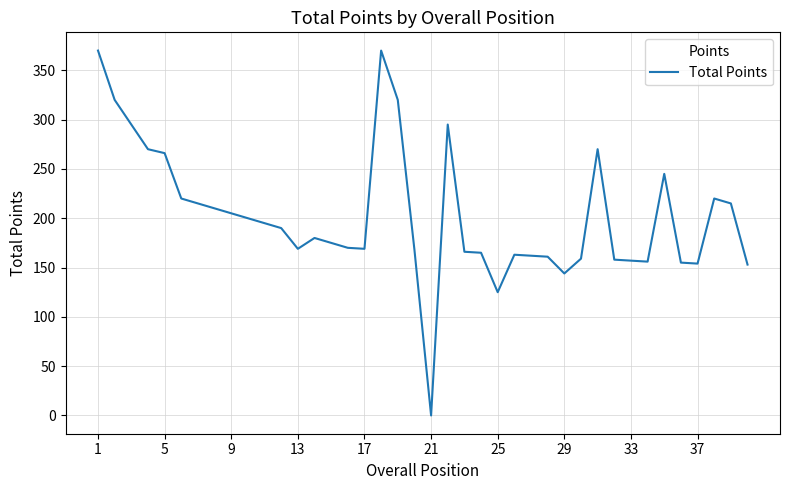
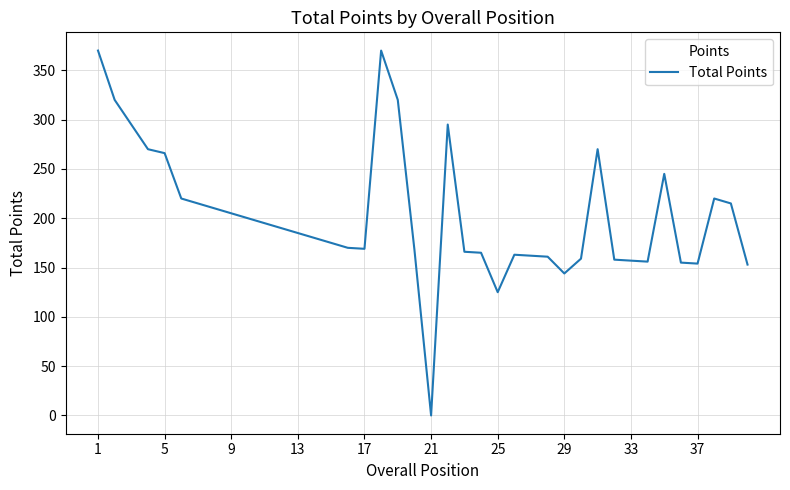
  {
    "1": 370,
    "5": 270,
    "9": 210,
-   "13": 170,
+   "13": 190,
    "17": 170,
    "21": 0,
    "25": 130,
    "29": 140,
    "33": 160,
    "37": 150
  }
